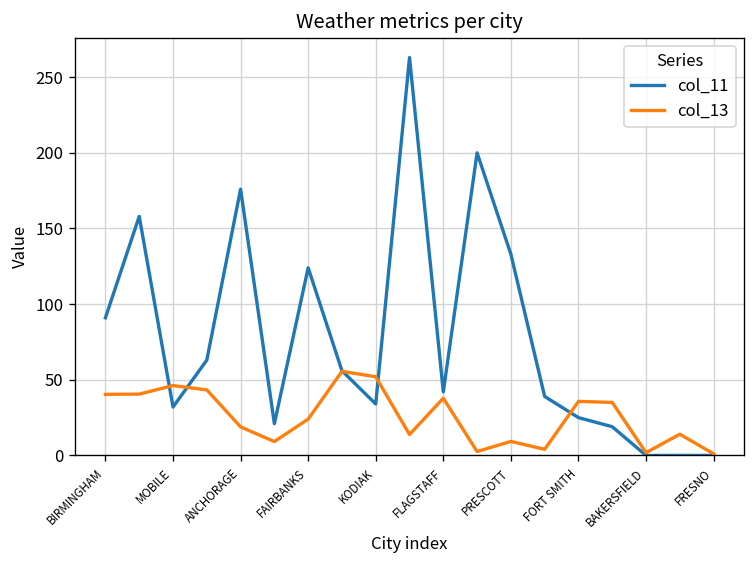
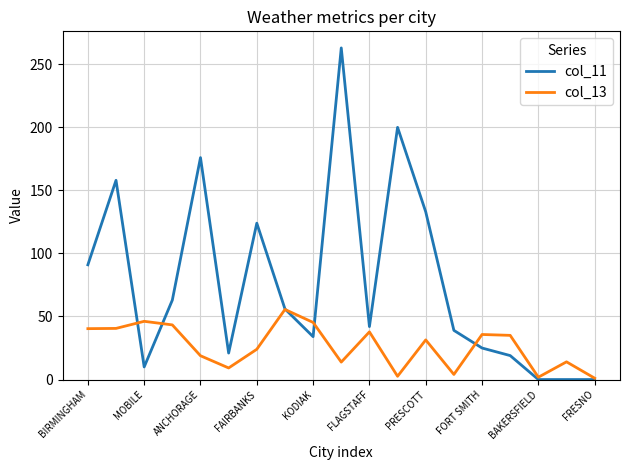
  {
    "col_11": {
      "BIRMINGHAM": 91,
-     "MOBILE": 32,
+     "MOBILE": 10,
      "ANCHORAGE": 176,
      "FAIRBANKS": 124,
      "KODIAK": 34,
      "FLAGSTAFF": 42,
      "PRESCOTT": 133,
      "FORT SMITH": 25
    },
    "col_13": {
      "BIRMINGHAM": 40,
      "MOBILE": 46,
      "ANCHORAGE": 19,
      "FAIRBANKS": 24,
-     "KODIAK": 52,
+     "KODIAK": 45,
      "FLAGSTAFF": 38,
-     "PRESCOTT": 9,
+     "PRESCOTT": 31,
      "FORT SMITH": 36
    }
  }
